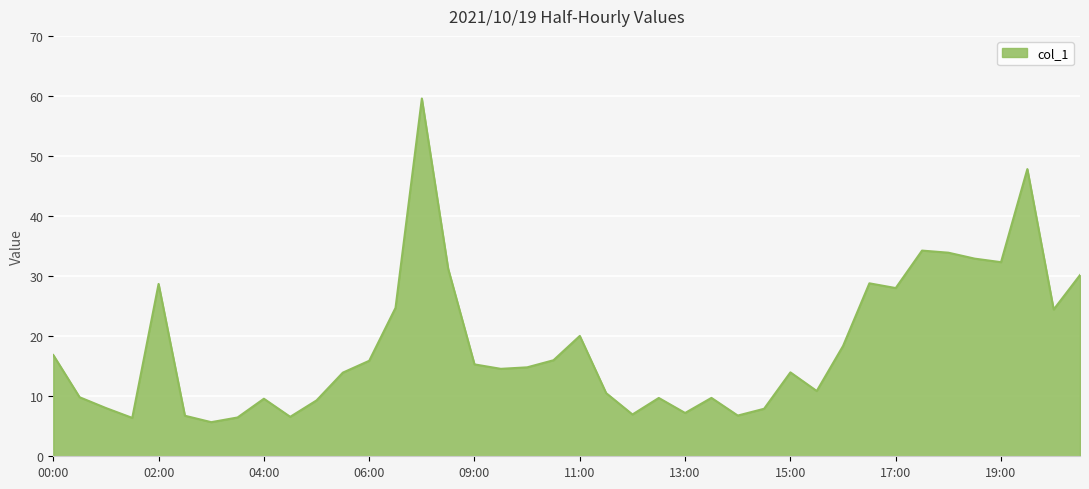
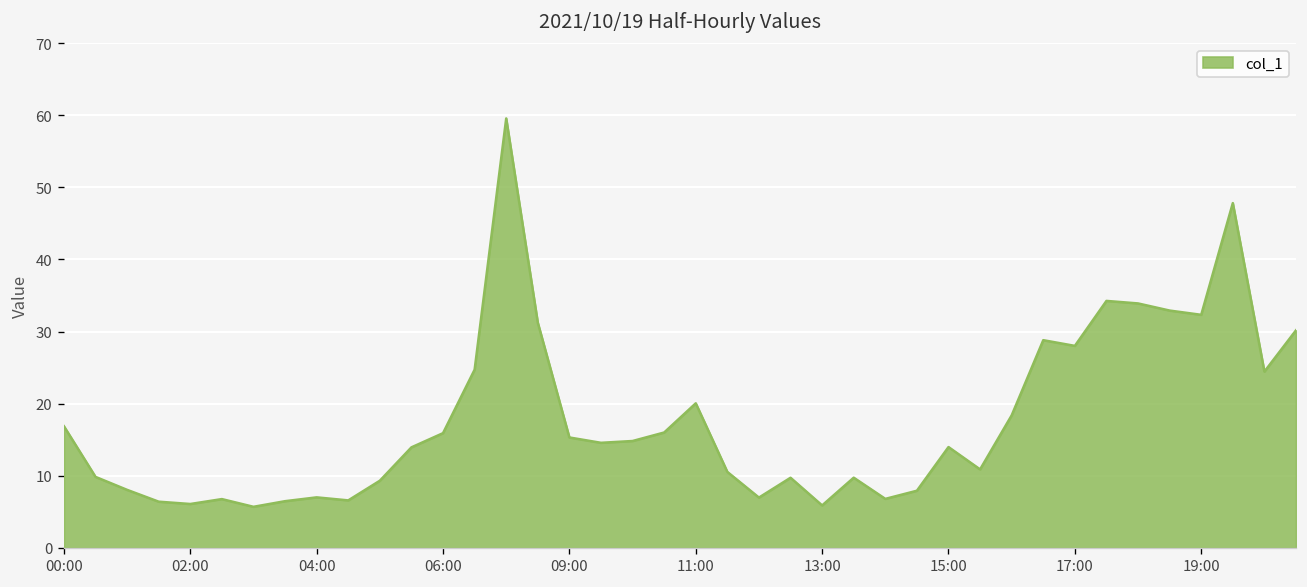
  {
    "00:00": 17,
-   "02:00": 29,
-   "04:00": 10,
+   "02:00": 6,
+   "04:00": 7,
    "06:00": 16,
    "09:00": 15,
    "11:00": 20,
-   "13:00": 7,
+   "13:00": 6,
    "15:00": 14,
    "17:00": 28,
    "19:00": 32
  }
